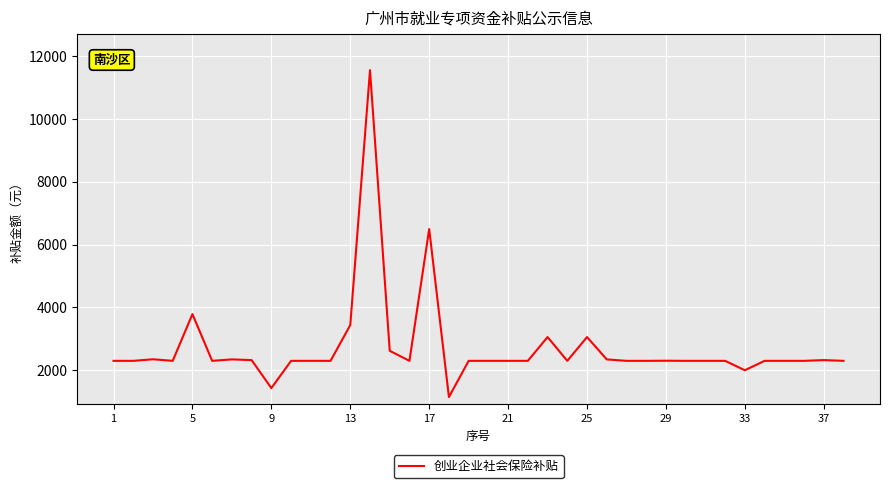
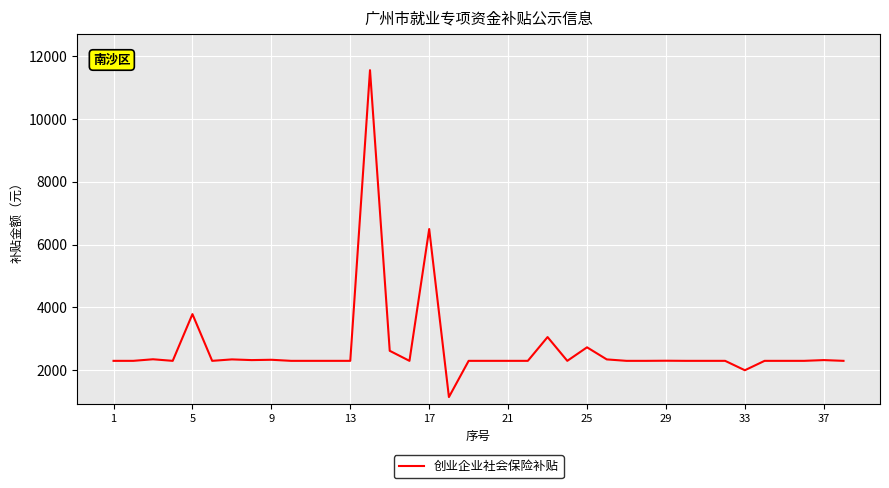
  {
    "1": 2300,
    "5": 3800,
-   "9": 1400,
-   "13": 3400,
+   "9": 2300,
+   "13": 2300,
    "17": 6500,
    "21": 2300,
-   "25": 3100,
+   "25": 2700,
    "29": 2300,
    "33": 2000,
    "37": 2300
  }
